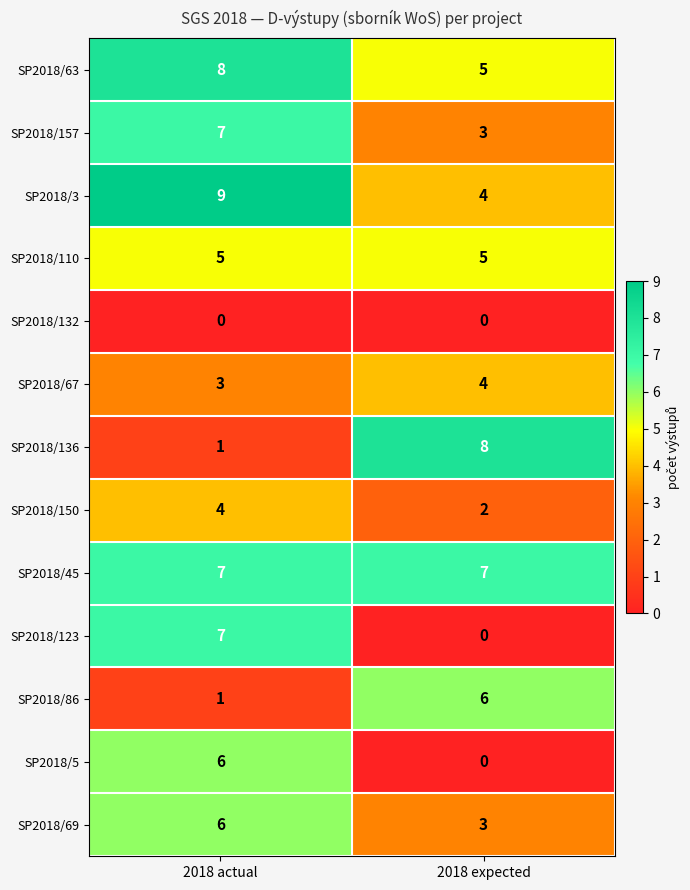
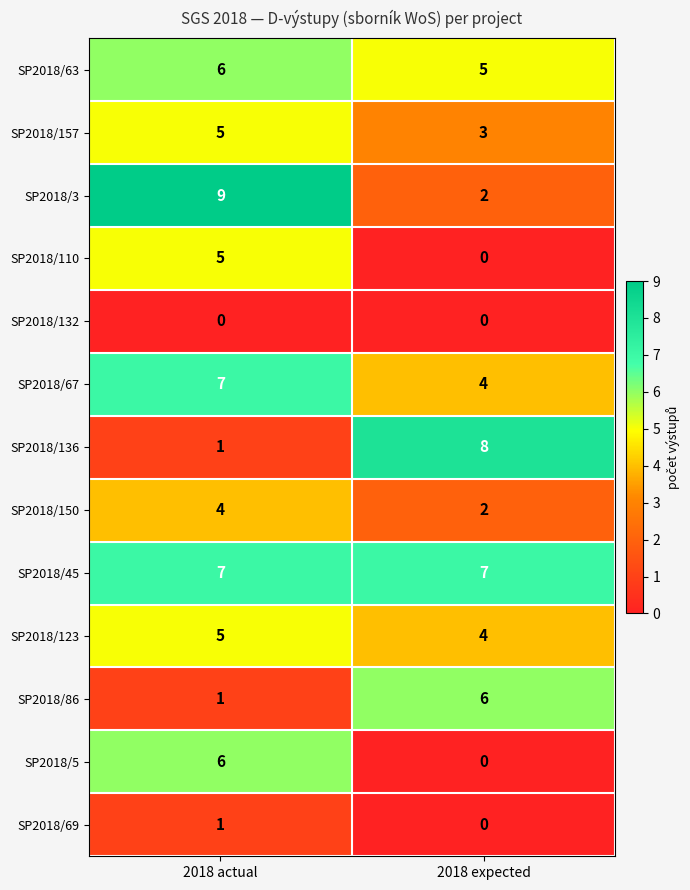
  {
    "SP2018/63": {
-     "2018 actual": 8,
+     "2018 actual": 6,
      "2018 expected": 5
    },
    "SP2018/157": {
-     "2018 actual": 7,
+     "2018 actual": 5,
      "2018 expected": 3
    },
    "SP2018/3": {
      "2018 actual": 9,
-     "2018 expected": 4
+     "2018 expected": 2
    },
    "SP2018/110": {
      "2018 actual": 5,
-     "2018 expected": 5
+     "2018 expected": 0
    },
    "SP2018/132": {
      "2018 actual": 0,
      "2018 expected": 0
    },
    "SP2018/67": {
-     "2018 actual": 3,
+     "2018 actual": 7,
      "2018 expected": 4
    },
    "SP2018/136": {
      "2018 actual": 1,
      "2018 expected": 8
    },
    "SP2018/150": {
      "2018 actual": 4,
      "2018 expected": 2
    },
    "SP2018/45": {
      "2018 actual": 7,
      "2018 expected": 7
    },
    "SP2018/123": {
-     "2018 actual": 7,
-     "2018 expected": 0
+     "2018 actual": 5,
+     "2018 expected": 4
    },
    "SP2018/86": {
      "2018 actual": 1,
      "2018 expected": 6
    },
    "SP2018/5": {
      "2018 actual": 6,
      "2018 expected": 0
    },
    "SP2018/69": {
-     "2018 actual": 6,
-     "2018 expected": 3
+     "2018 actual": 1,
+     "2018 expected": 0
    }
  }
